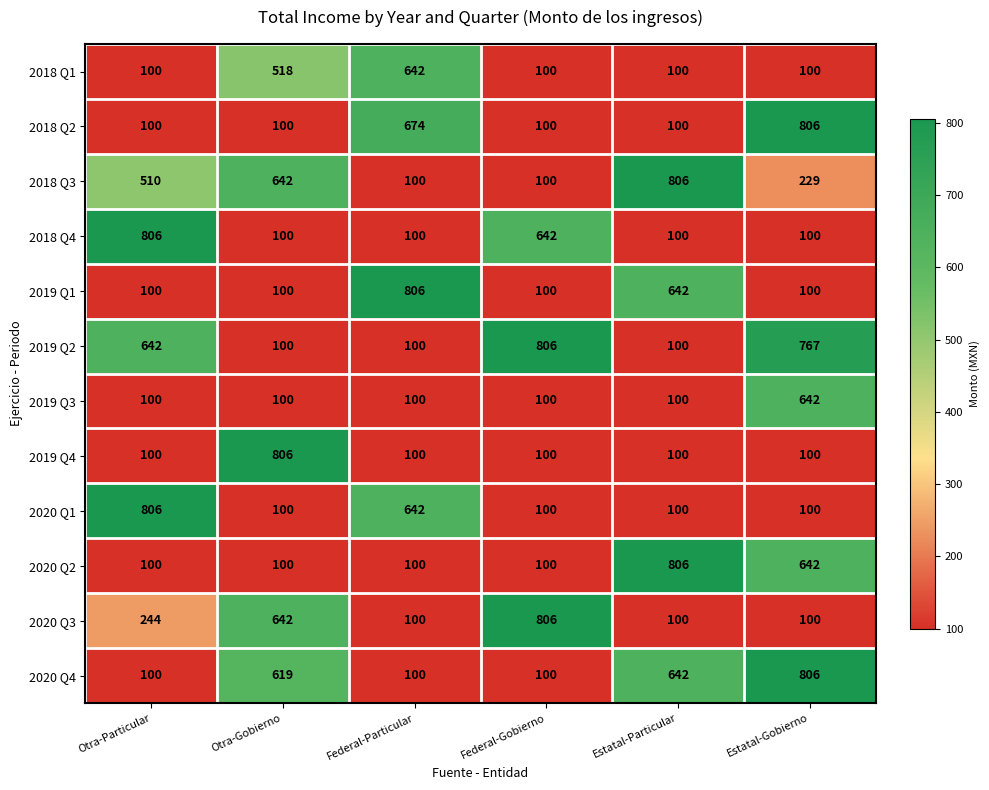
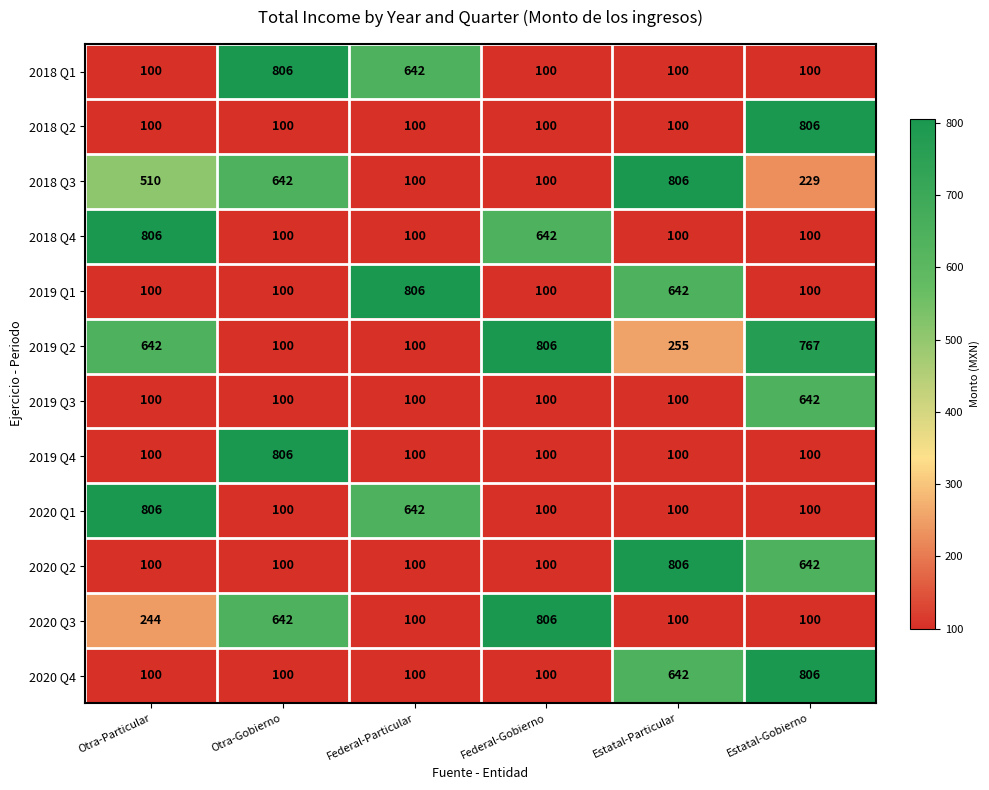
  {
    "2018 Q1": {
      "Otra-Particular": 100,
-     "Otra-Gobierno": 518,
+     "Otra-Gobierno": 806,
      "Federal-Particular": 642,
      "Federal-Gobierno": 100,
      "Estatal-Particular": 100,
      "Estatal-Gobierno": 100
    },
    "2018 Q2": {
      "Otra-Particular": 100,
      "Otra-Gobierno": 100,
-     "Federal-Particular": 674,
+     "Federal-Particular": 100,
      "Federal-Gobierno": 100,
      "Estatal-Particular": 100,
      "Estatal-Gobierno": 806
    },
    "2018 Q3": {
      "Otra-Particular": 510,
      "Otra-Gobierno": 642,
      "Federal-Particular": 100,
      "Federal-Gobierno": 100,
      "Estatal-Particular": 806,
      "Estatal-Gobierno": 229
    },
    "2018 Q4": {
      "Otra-Particular": 806,
      "Otra-Gobierno": 100,
      "Federal-Particular": 100,
      "Federal-Gobierno": 642,
      "Estatal-Particular": 100,
      "Estatal-Gobierno": 100
    },
    "2019 Q1": {
      "Otra-Particular": 100,
      "Otra-Gobierno": 100,
      "Federal-Particular": 806,
      "Federal-Gobierno": 100,
      "Estatal-Particular": 642,
      "Estatal-Gobierno": 100
    },
    "2019 Q2": {
      "Otra-Particular": 642,
      "Otra-Gobierno": 100,
      "Federal-Particular": 100,
      "Federal-Gobierno": 806,
-     "Estatal-Particular": 100,
+     "Estatal-Particular": 255,
      "Estatal-Gobierno": 767
    },
    "2019 Q3": {
      "Otra-Particular": 100,
      "Otra-Gobierno": 100,
      "Federal-Particular": 100,
      "Federal-Gobierno": 100,
      "Estatal-Particular": 100,
      "Estatal-Gobierno": 642
    },
    "2019 Q4": {
      "Otra-Particular": 100,
      "Otra-Gobierno": 806,
      "Federal-Particular": 100,
      "Federal-Gobierno": 100,
      "Estatal-Particular": 100,
      "Estatal-Gobierno": 100
    },
    "2020 Q1": {
      "Otra-Particular": 806,
      "Otra-Gobierno": 100,
      "Federal-Particular": 642,
      "Federal-Gobierno": 100,
      "Estatal-Particular": 100,
      "Estatal-Gobierno": 100
    },
    "2020 Q2": {
      "Otra-Particular": 100,
      "Otra-Gobierno": 100,
      "Federal-Particular": 100,
      "Federal-Gobierno": 100,
      "Estatal-Particular": 806,
      "Estatal-Gobierno": 642
    },
    "2020 Q3": {
      "Otra-Particular": 244,
      "Otra-Gobierno": 642,
      "Federal-Particular": 100,
      "Federal-Gobierno": 806,
      "Estatal-Particular": 100,
      "Estatal-Gobierno": 100
    },
    "2020 Q4": {
      "Otra-Particular": 100,
-     "Otra-Gobierno": 619,
+     "Otra-Gobierno": 100,
      "Federal-Particular": 100,
      "Federal-Gobierno": 100,
      "Estatal-Particular": 642,
      "Estatal-Gobierno": 806
    }
  }
